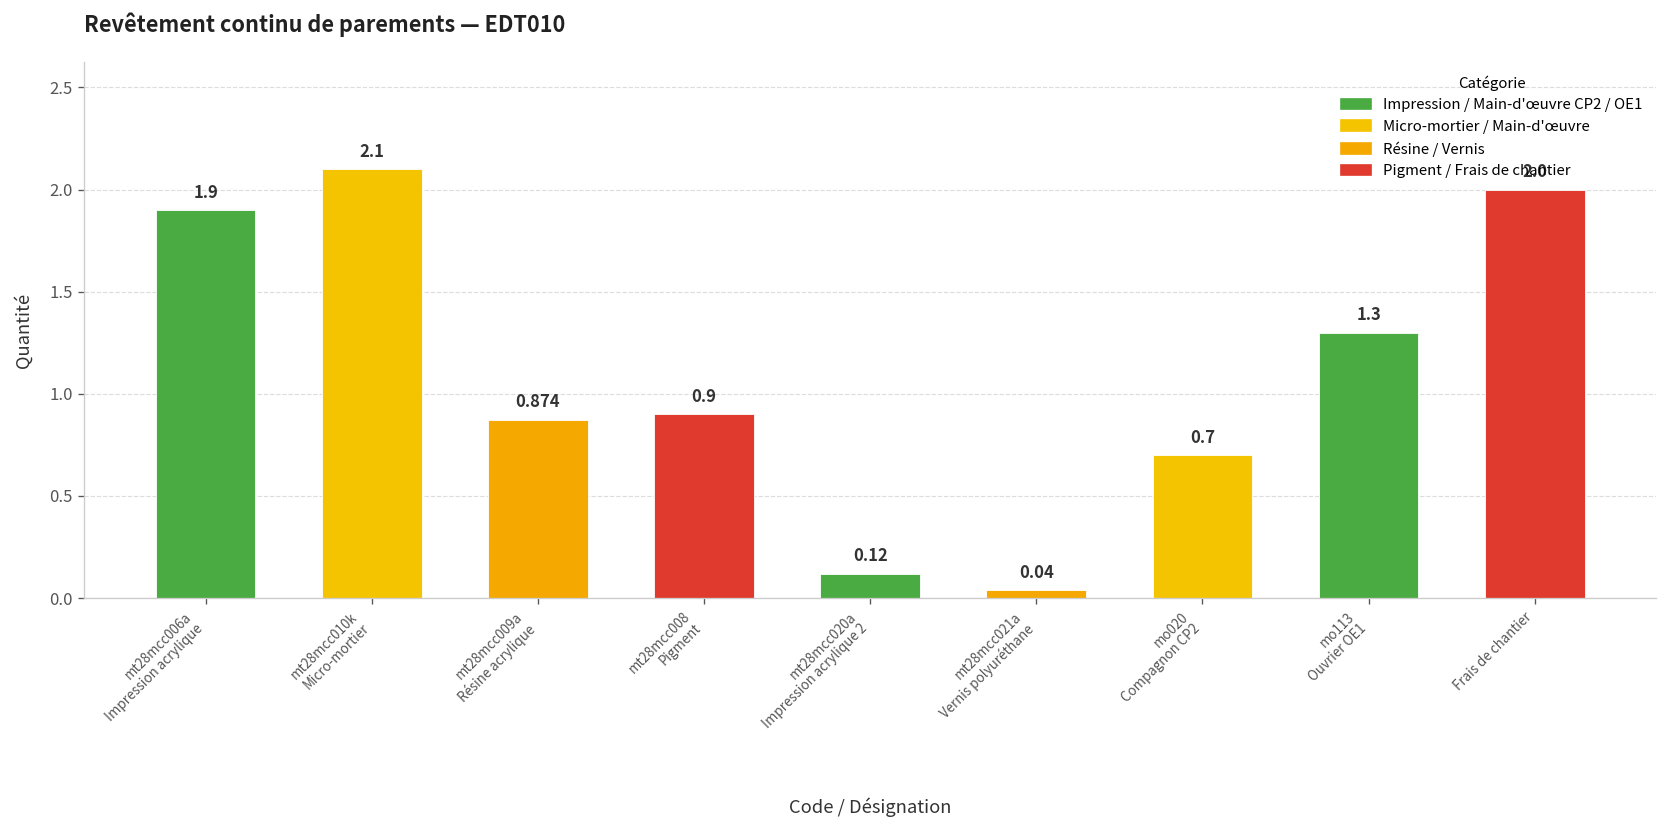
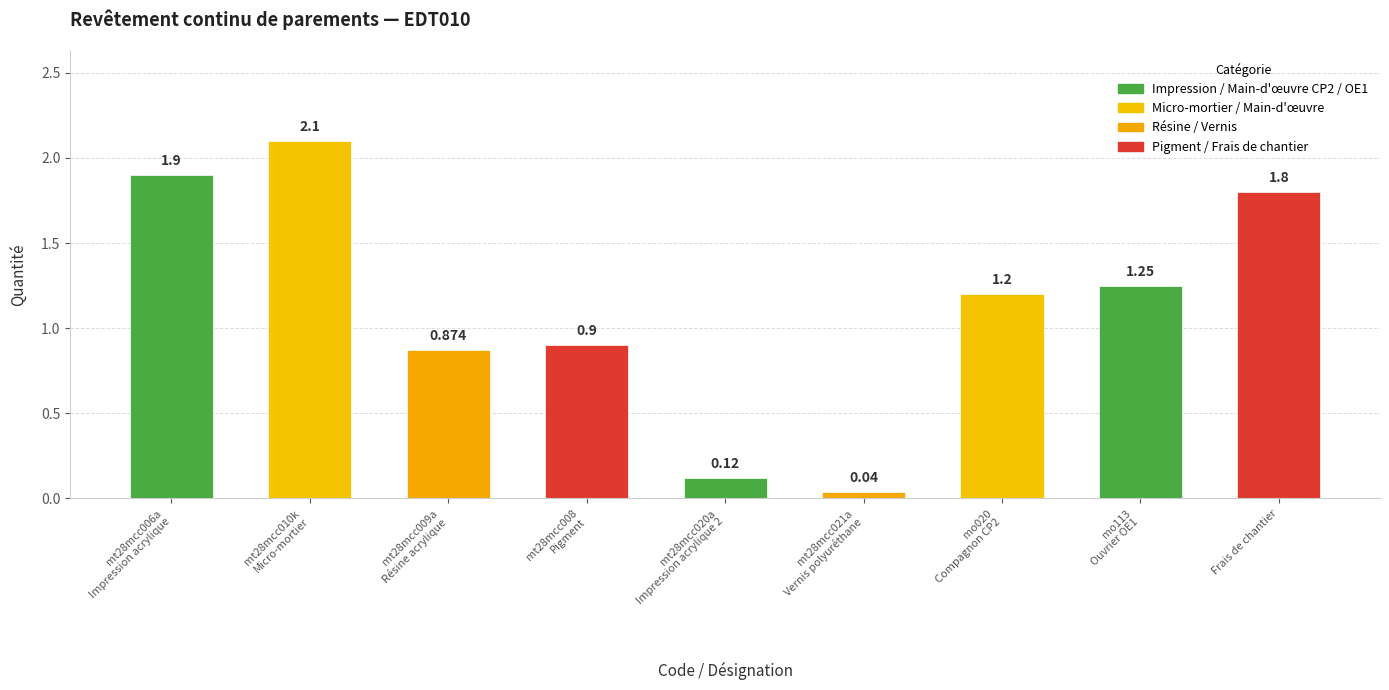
  {
    "mt28mcc006a Impression acrylique": 1.9,
    "mt28mcc010k Micro-mortier": 2.1,
    "mt28mcc009a Résine acrylique": 0.874,
    "mt28mcc008 Pigment": 0.9,
    "mt28mcc020a Impression acrylique 2": 0.12,
    "mt28mcc021a Vernis polyuréthane": 0.04,
-   "mo020 Compagnon CP2": 0.7,
-   "mo113 Ouvrier OE1": 1.3,
-   "Frais de chantier": 2.0
+   "mo020 Compagnon CP2": 1.2,
+   "mo113 Ouvrier OE1": 1.25,
+   "Frais de chantier": 1.8
  }
